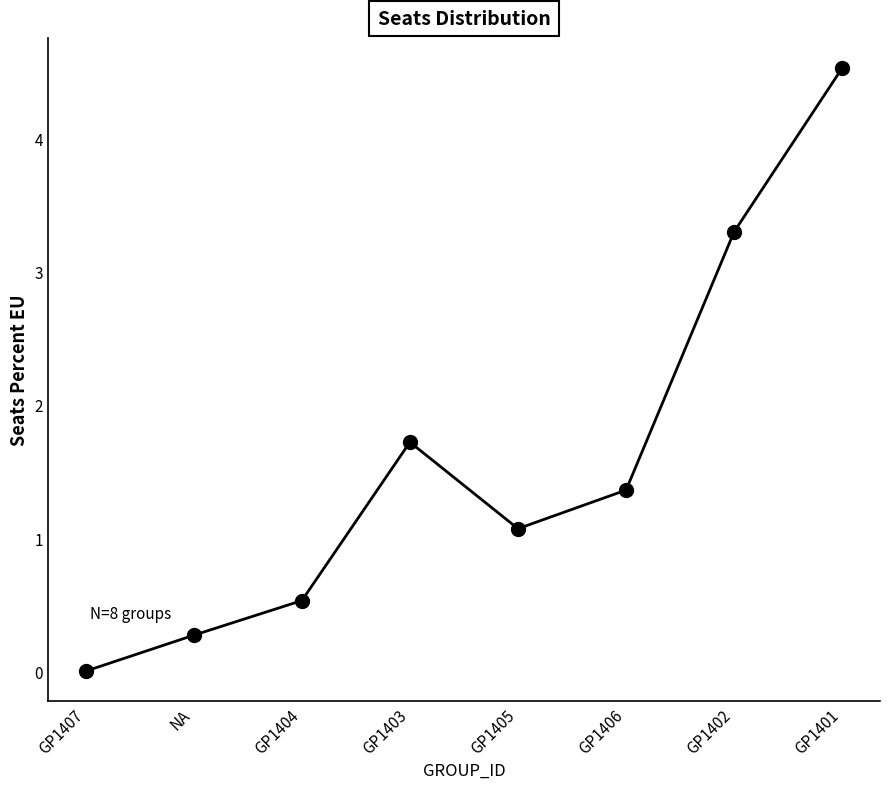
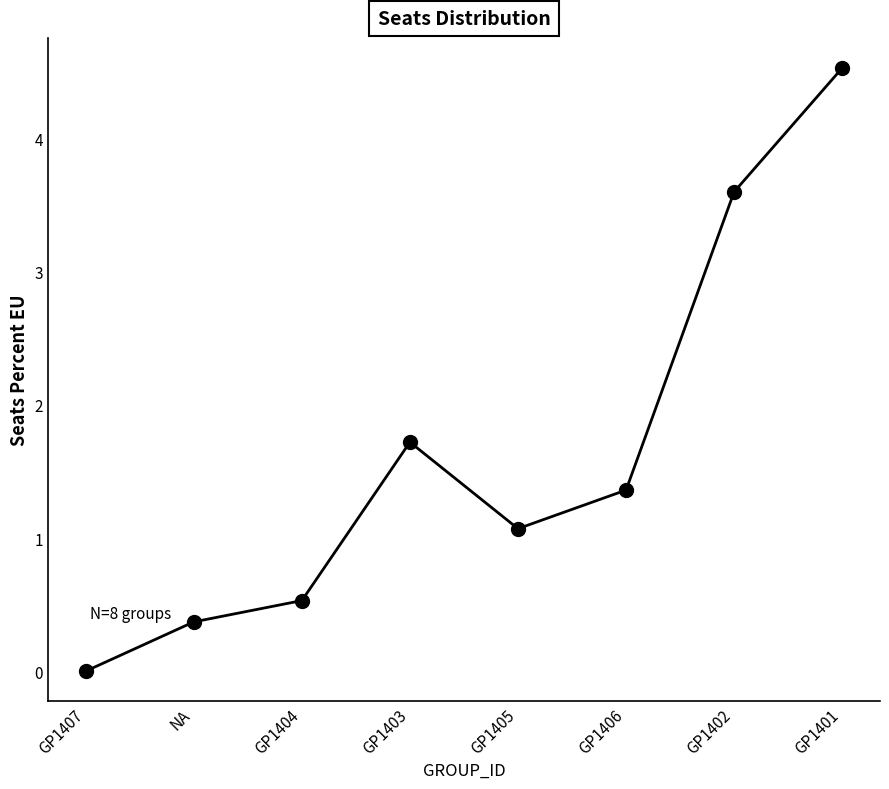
  {
    "GP1407": 0.00,
-   "NA": 0.27,
+   "NA": 0.37,
    "GP1404": 0.53,
    "GP1403": 1.72,
    "GP1405": 1.07,
    "GP1406": 1.36,
-   "GP1402": 3.3,
+   "GP1402": 3.6,
    "GP1401": 4.53
  }
